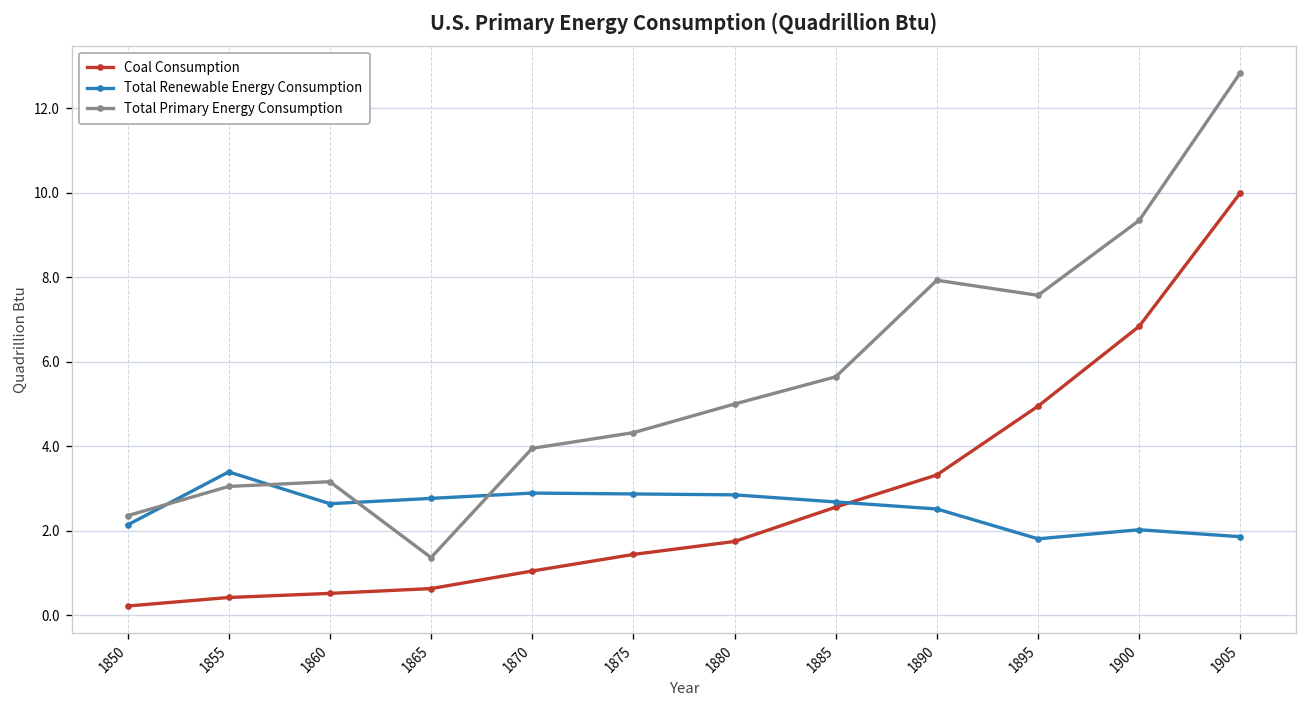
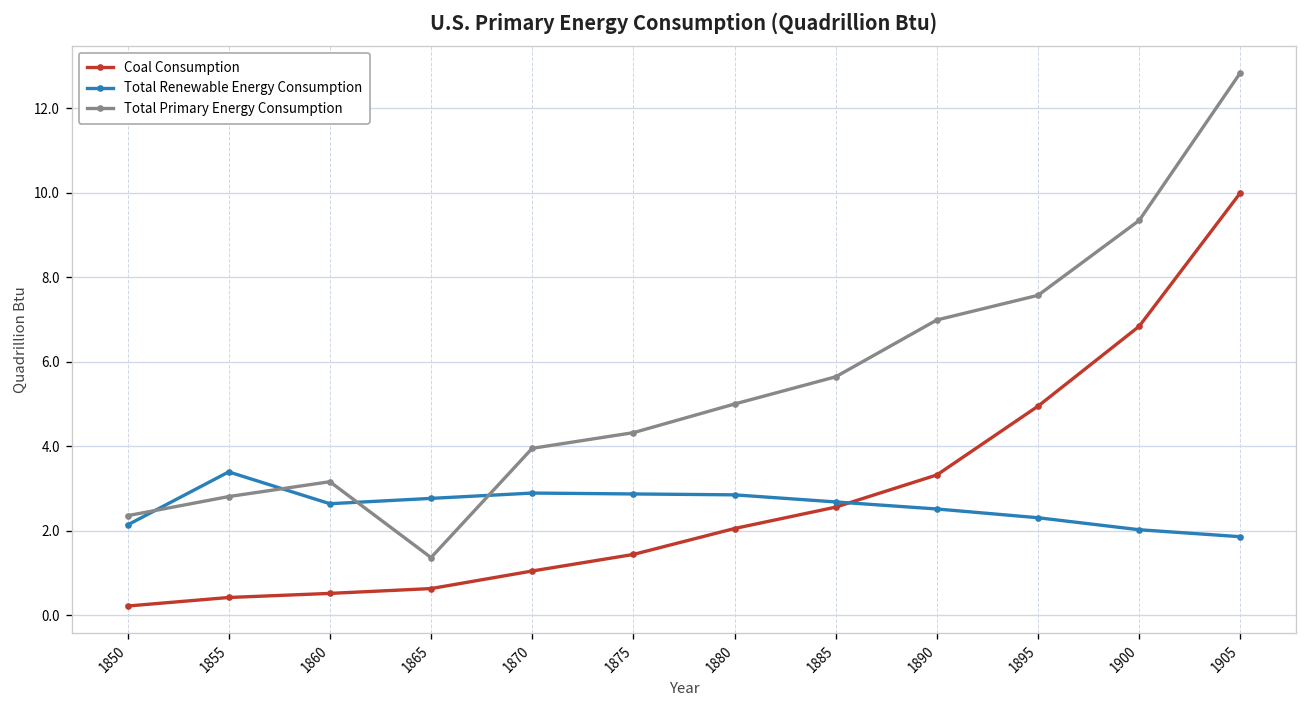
  {
    "Coal Consumption": {
      "1850": 0.2,
      "1855": 0.4,
      "1860": 0.5,
      "1865": 0.6,
      "1870": 1.0,
      "1875": 1.4,
-     "1880": 1.7,
+     "1880": 2.1,
      "1885": 2.6,
      "1890": 3.3,
      "1895": 5.0,
      "1900": 6.8,
      "1905": 10.0
    },
    "Total Renewable Energy Consumption": {
      "1850": 2.1,
      "1855": 3.4,
      "1860": 2.6,
      "1865": 2.8,
      "1870": 2.9,
      "1875": 2.9,
      "1880": 2.9,
      "1885": 2.7,
      "1890": 2.5,
-     "1895": 1.8,
+     "1895": 2.3,
      "1900": 2.0,
      "1905": 1.9
    },
    "Total Primary Energy Consumption": {
      "1850": 2.4,
-     "1855": 3.1,
+     "1855": 2.8,
      "1860": 3.2,
      "1865": 1.4,
      "1870": 4.0,
      "1875": 4.3,
      "1880": 5.0,
      "1885": 5.6,
-     "1890": 7.9,
+     "1890": 7.0,
      "1895": 7.6,
      "1900": 9.3,
      "1905": 12.8
    }
  }
